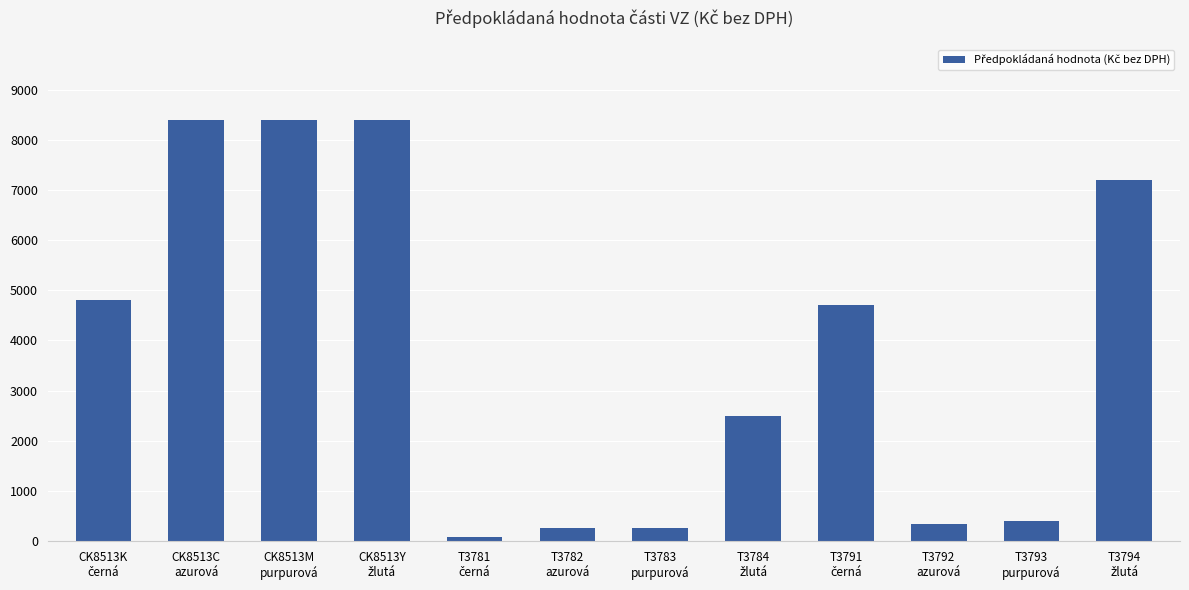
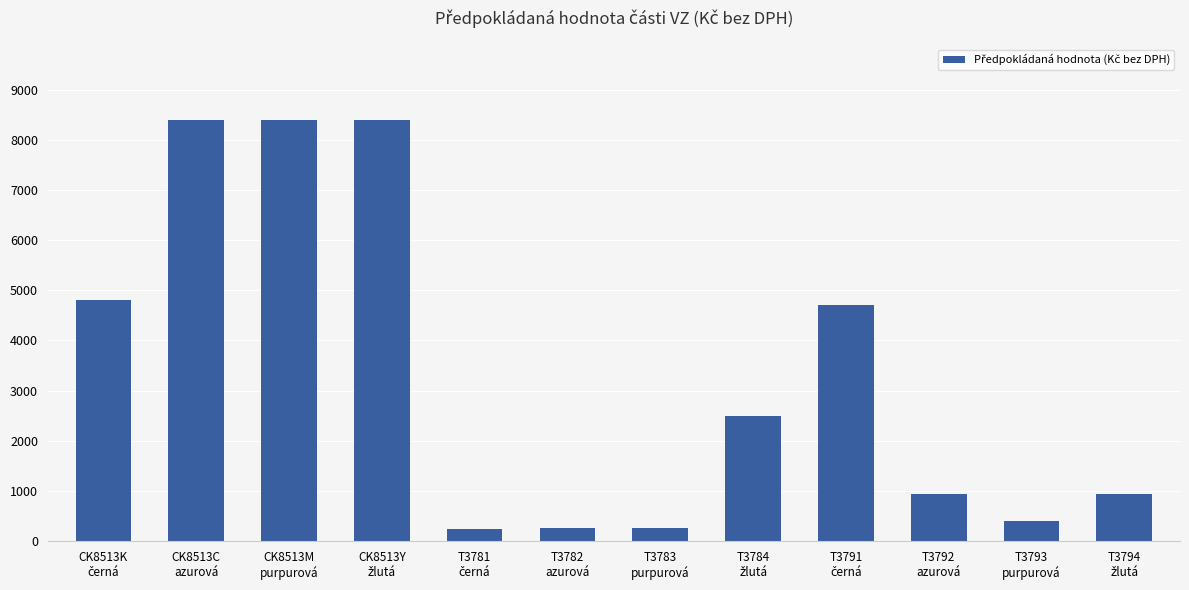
  {
    "CK8513K černá": 4800,
    "CK8513C azurová": 8400,
    "CK8513M purpurová": 8400,
    "CK8513Y žlutá": 8400,
-   "T3781 černá": 100,
+   "T3781 černá": 300,
    "T3782 azurová": 300,
    "T3783 purpurová": 300,
    "T3784 žlutá": 2500,
    "T3791 černá": 4700,
-   "T3792 azurová": 300,
+   "T3792 azurová": 900,
    "T3793 purpurová": 400,
-   "T3794 žlutá": 7200
+   "T3794 žlutá": 900
  }
